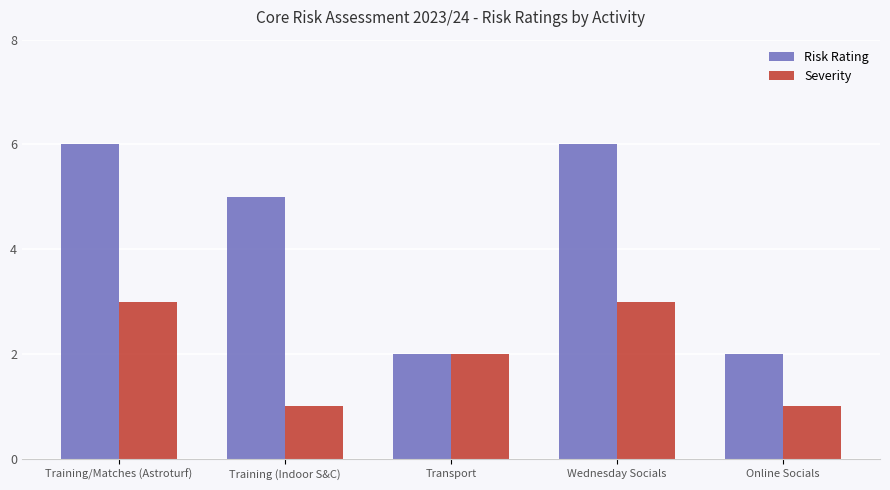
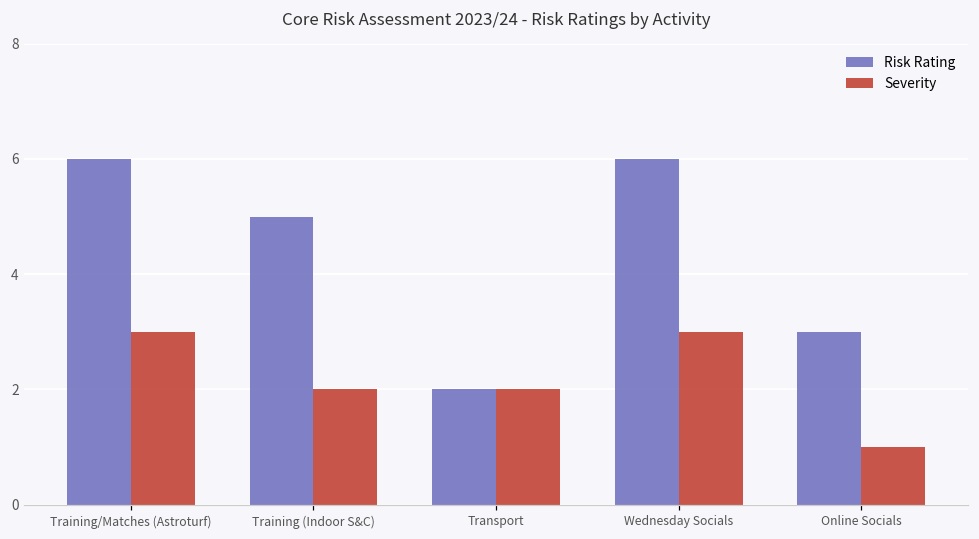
  {
    "Risk Rating": {
      "Training/Matches (Astroturf)": 6,
      "Training (Indoor S&C)": 5,
      "Transport": 2,
      "Wednesday Socials": 6,
-     "Online Socials": 2
+     "Online Socials": 3
    },
    "Severity": {
      "Training/Matches (Astroturf)": 3,
-     "Training (Indoor S&C)": 1,
+     "Training (Indoor S&C)": 2,
      "Transport": 2,
      "Wednesday Socials": 3,
      "Online Socials": 1
    }
  }
